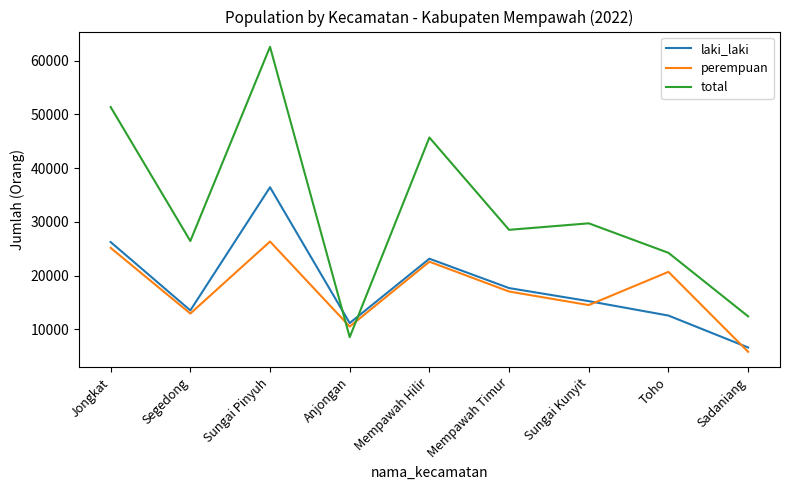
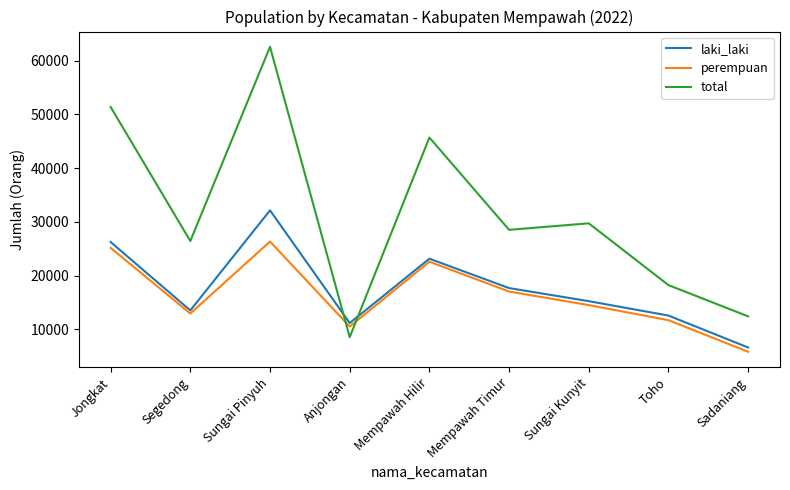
  {
    "laki_laki": {
      "Jongkat": 26000,
      "Segedong": 14000,
-     "Sungai Pinyuh": 36000,
+     "Sungai Pinyuh": 32000,
      "Anjongan": 11000,
      "Mempawah Hilir": 23000,
      "Mempawah Timur": 18000,
      "Sungai Kunyit": 15000,
      "Toho": 13000,
      "Sadaniang": 7000
    },
    "perempuan": {
      "Jongkat": 25000,
      "Segedong": 13000,
      "Sungai Pinyuh": 26000,
      "Anjongan": 10000,
      "Mempawah Hilir": 23000,
      "Mempawah Timur": 17000,
      "Sungai Kunyit": 14000,
-     "Toho": 21000,
+     "Toho": 12000,
      "Sadaniang": 6000
    },
    "total": {
      "Jongkat": 51000,
      "Segedong": 26000,
      "Sungai Pinyuh": 63000,
      "Anjongan": 9000,
      "Mempawah Hilir": 46000,
      "Mempawah Timur": 29000,
      "Sungai Kunyit": 30000,
-     "Toho": 24000,
+     "Toho": 18000,
      "Sadaniang": 12000
    }
  }
